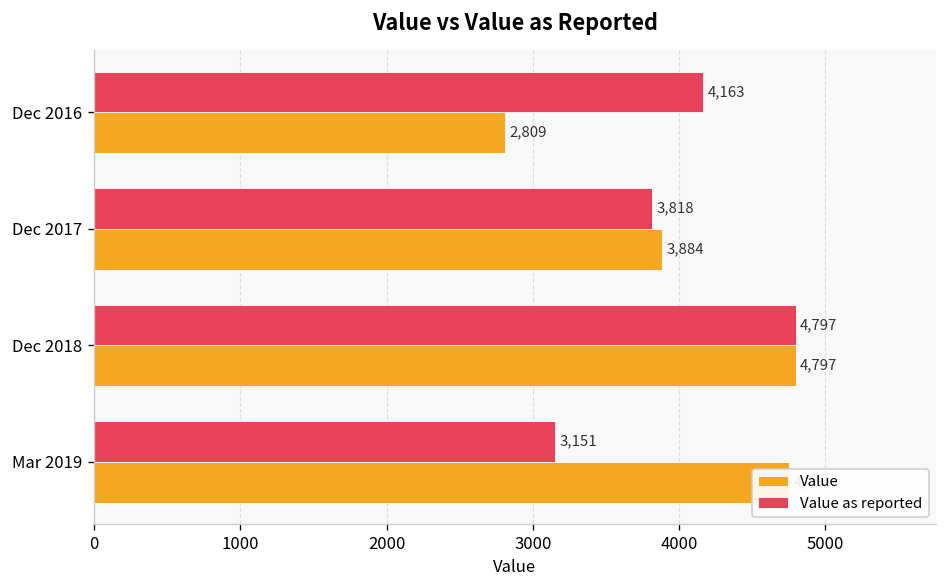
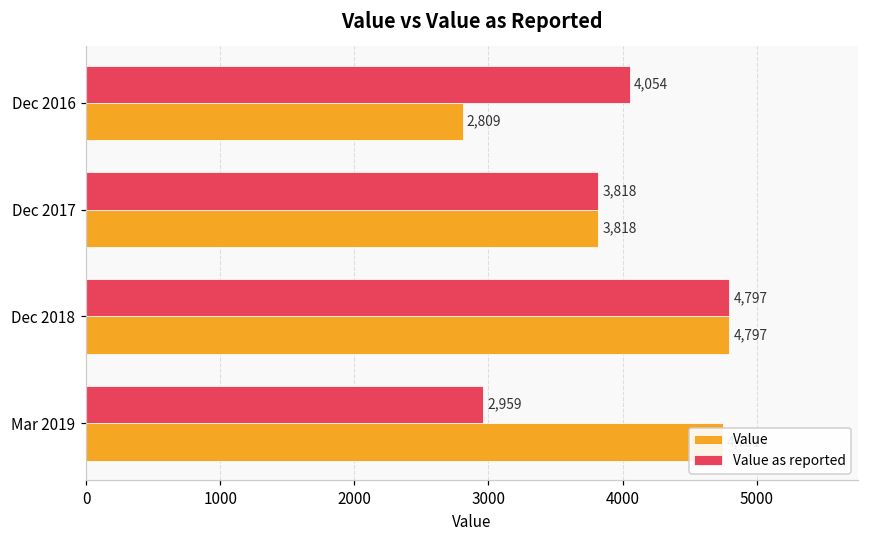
  {
    "Value": {
      "Dec 2016": "2,809",
-     "Dec 2017": "3,884",
+     "Dec 2017": "3,818",
      "Dec 2018": "4,797"
    },
    "Value as reported": {
-     "Dec 2016": "4,163",
+     "Dec 2016": "4,054",
      "Dec 2017": "3,818",
      "Dec 2018": "4,797",
-     "Mar 2019": "3,151"
+     "Mar 2019": "2,959"
    }
  }
